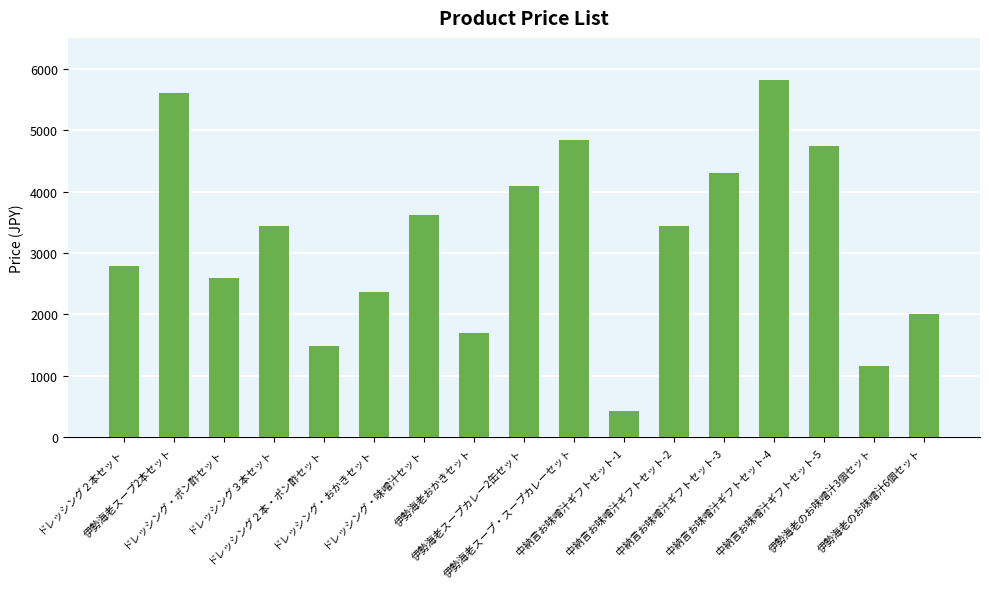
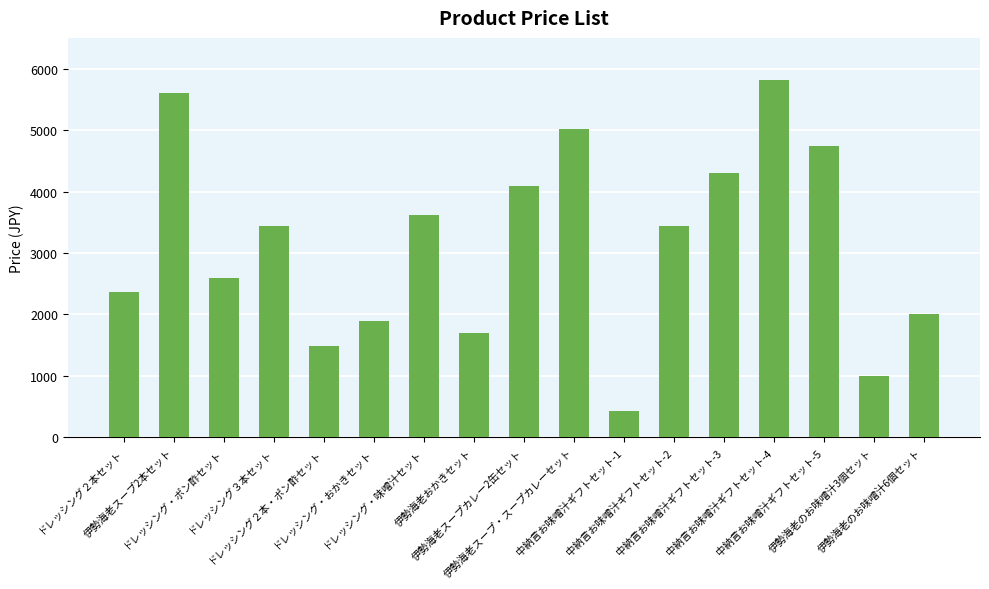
  {
-   "ドレッシング２本セット": 2800,
+   "ドレッシング２本セット": 2400,
    "伊勢海老スープ2本セット": 5600,
    "ドレッシング・ポン酢セット": 2600,
    "ドレッシング３本セット": 3400,
    "ドレッシング２本・ポン酢セット": 1500,
-   "ドレッシング・おかきセット": 2400,
+   "ドレッシング・おかきセット": 1900,
    "ドレッシング・味噌汁セット": 3600,
    "伊勢海老おかきセット": 1700,
    "伊勢海老スープカレー2缶セット": 4100,
-   "伊勢海老スープ・スープカレーセット": 4800,
+   "伊勢海老スープ・スープカレーセット": 5000,
    "中納言お味噌汁ギフトセット-1": 400,
    "中納言お味噌汁ギフトセット-2": 3400,
    "中納言お味噌汁ギフトセット-3": 4300,
    "中納言お味噌汁ギフトセット-4": 5800,
    "中納言お味噌汁ギフトセット-5": 4700,
-   "伊勢海老のお味噌汁3個セット": 1200,
+   "伊勢海老のお味噌汁3個セット": 1000,
    "伊勢海老のお味噌汁6個セット": 2000
  }
